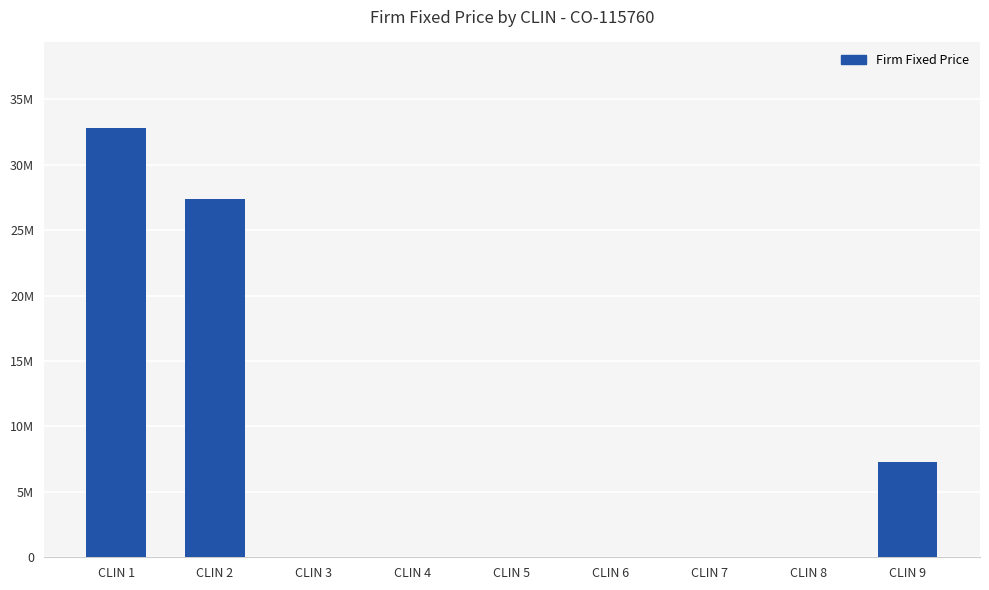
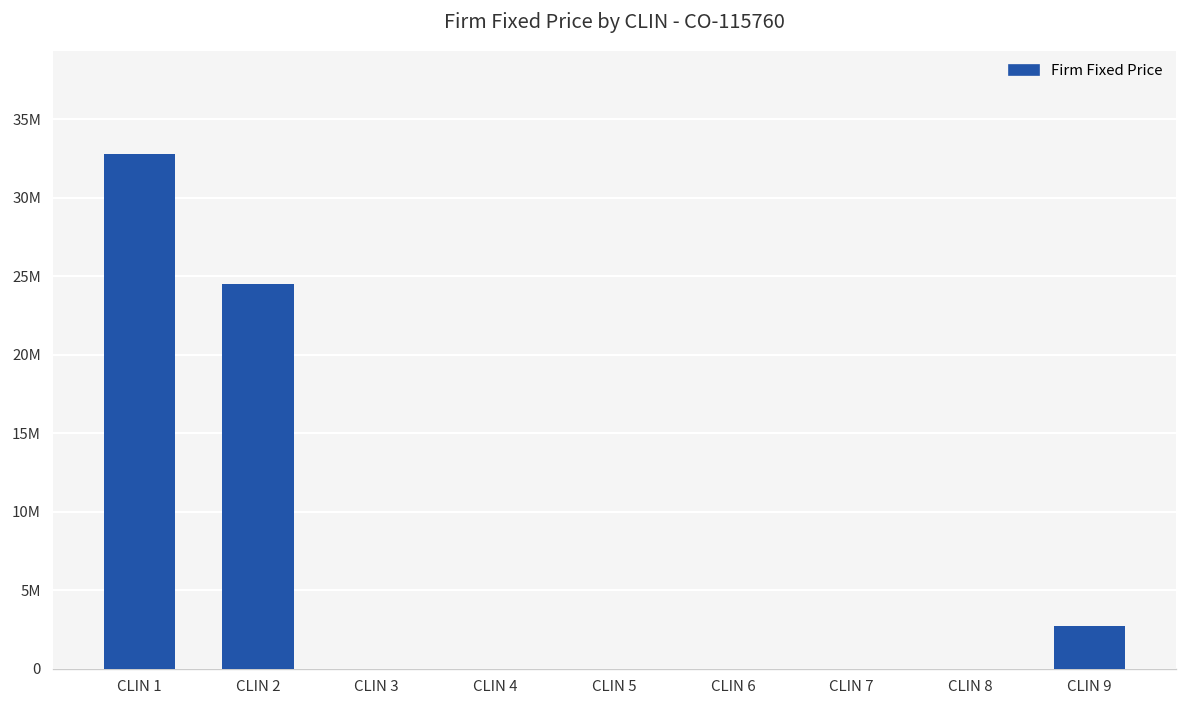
  {
    "CLIN 1": 32800000,
-   "CLIN 2": 27400000,
+   "CLIN 2": 24500000,
    "CLIN 3": 0,
    "CLIN 4": 0,
    "CLIN 5": 0,
    "CLIN 6": 0,
    "CLIN 7": 0,
    "CLIN 8": 0,
-   "CLIN 9": 7300000
+   "CLIN 9": 2700000
  }
